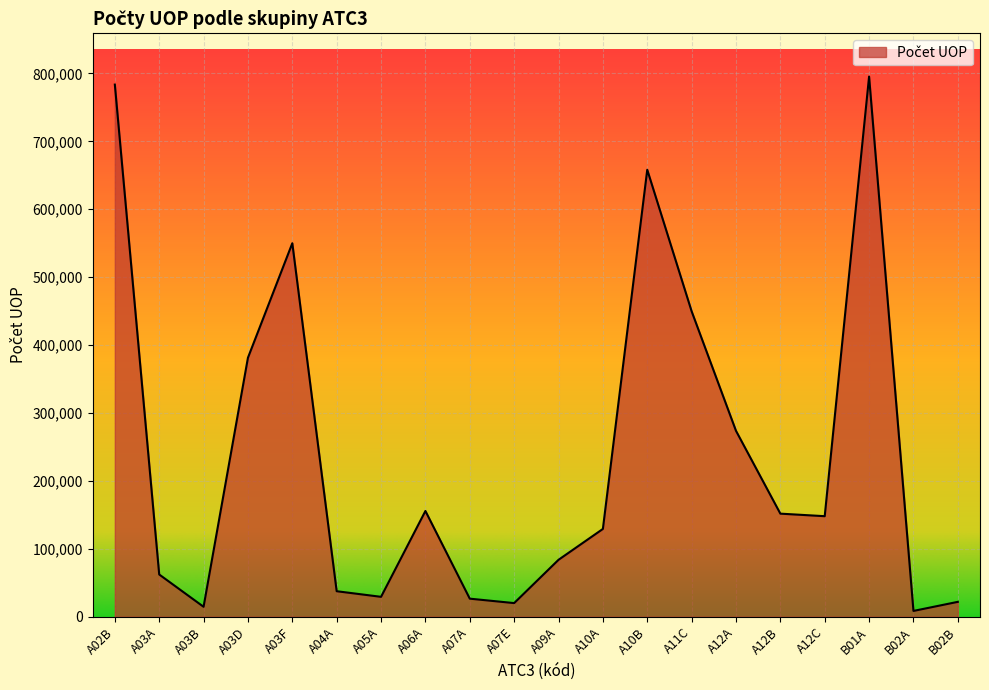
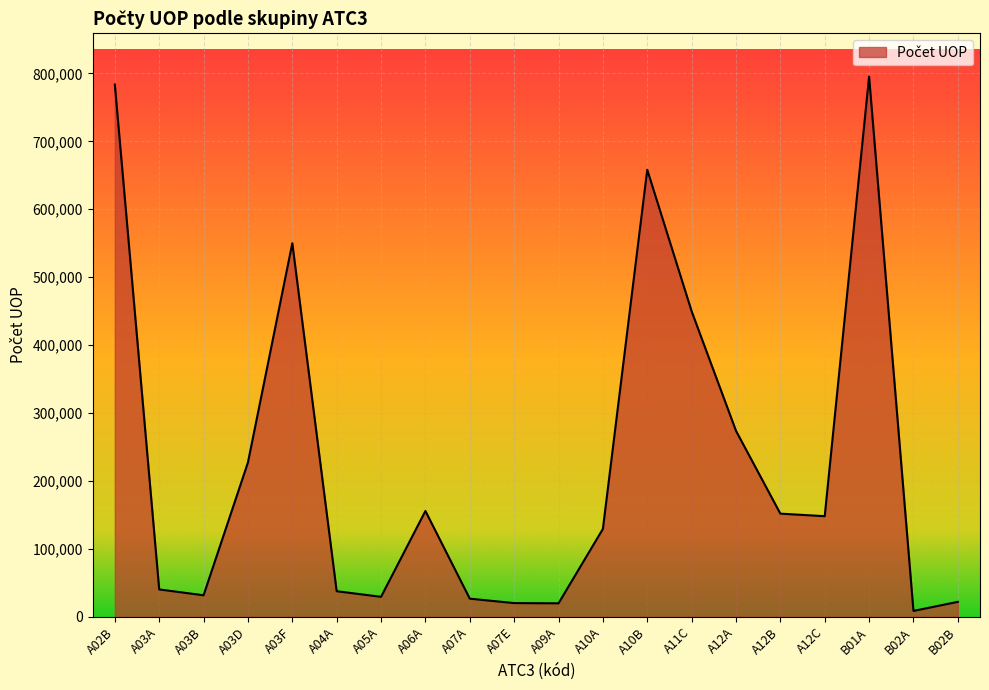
  {
    "A02B": "780,000",
-   "A03A": "60,000",
-   "A03B": "10,000",
-   "A03D": "380,000",
+   "A03A": "40,000",
+   "A03B": "30,000",
+   "A03D": "230,000",
    "A03F": "550,000",
    "A04A": "40,000",
    "A05A": "30,000",
    "A06A": "160,000",
    "A07A": "30,000",
    "A07E": "20,000",
-   "A09A": "80,000",
+   "A09A": "20,000",
    "A10A": "130,000",
    "A10B": "660,000",
    "A11C": "450,000",
    "A12A": "270,000",
    "A12B": "150,000",
    "A12C": "150,000",
    "B01A": "800,000",
    "B02A": "10,000",
    "B02B": "20,000"
  }
